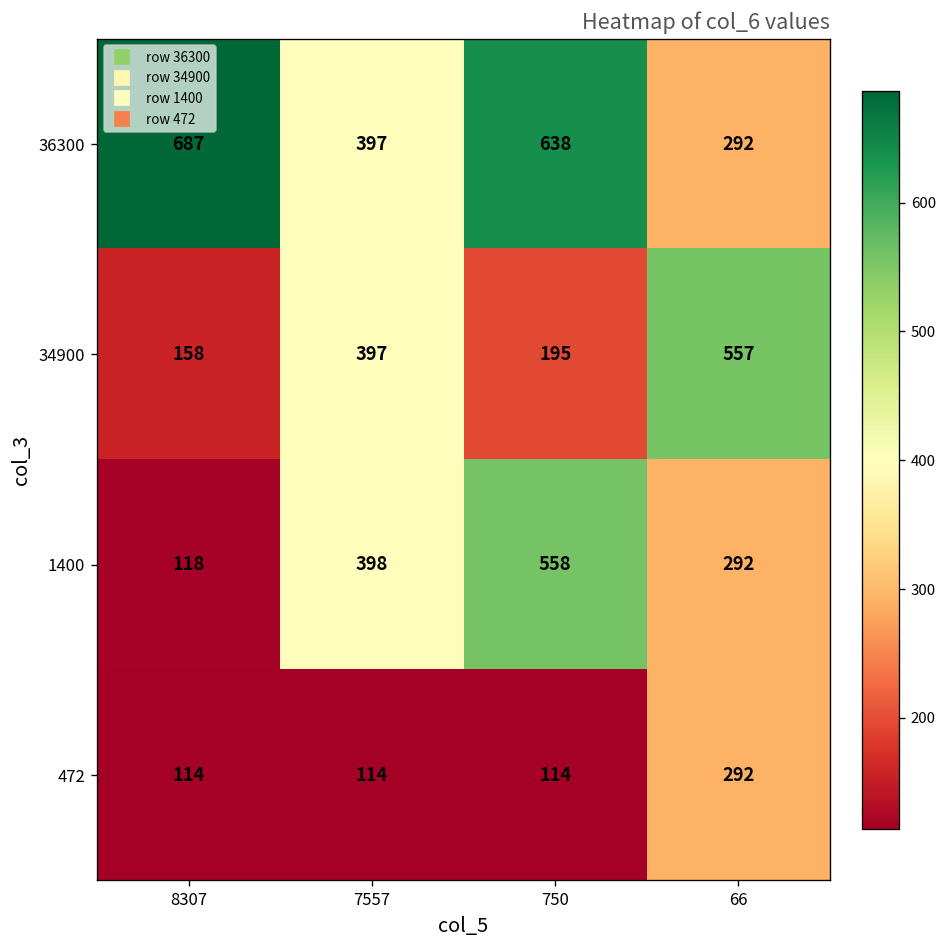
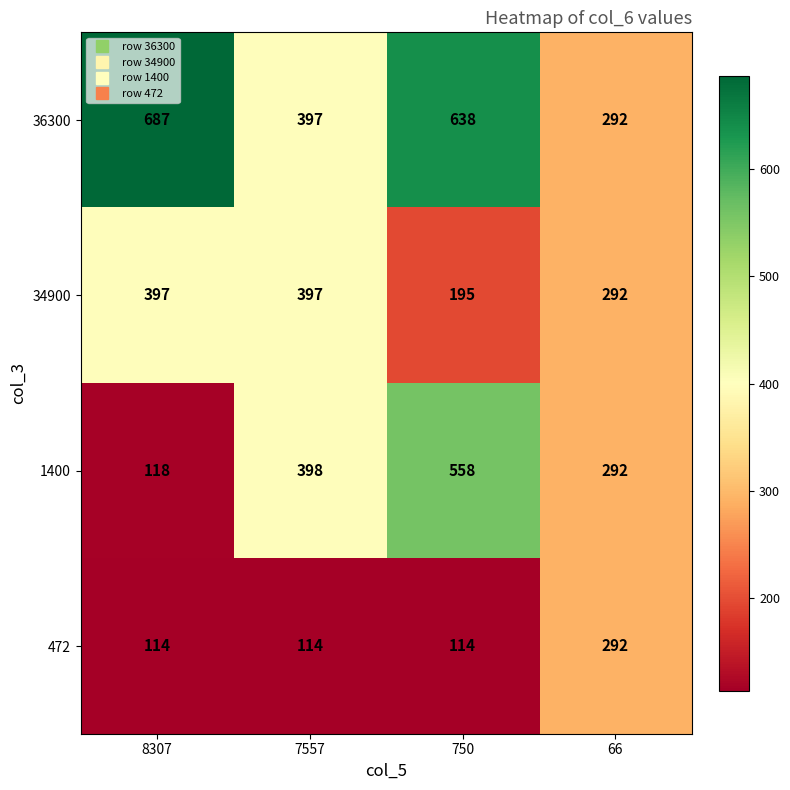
  {
    "36300": {
      "8307": 687,
      "7557": 397,
      "750": 638,
      "66": 292
    },
    "34900": {
-     "8307": 158,
+     "8307": 397,
      "7557": 397,
      "750": 195,
-     "66": 557
+     "66": 292
    },
    "1400": {
      "8307": 118,
      "7557": 398,
      "750": 558,
      "66": 292
    },
    "472": {
      "8307": 114,
      "7557": 114,
      "750": 114,
      "66": 292
    }
  }
